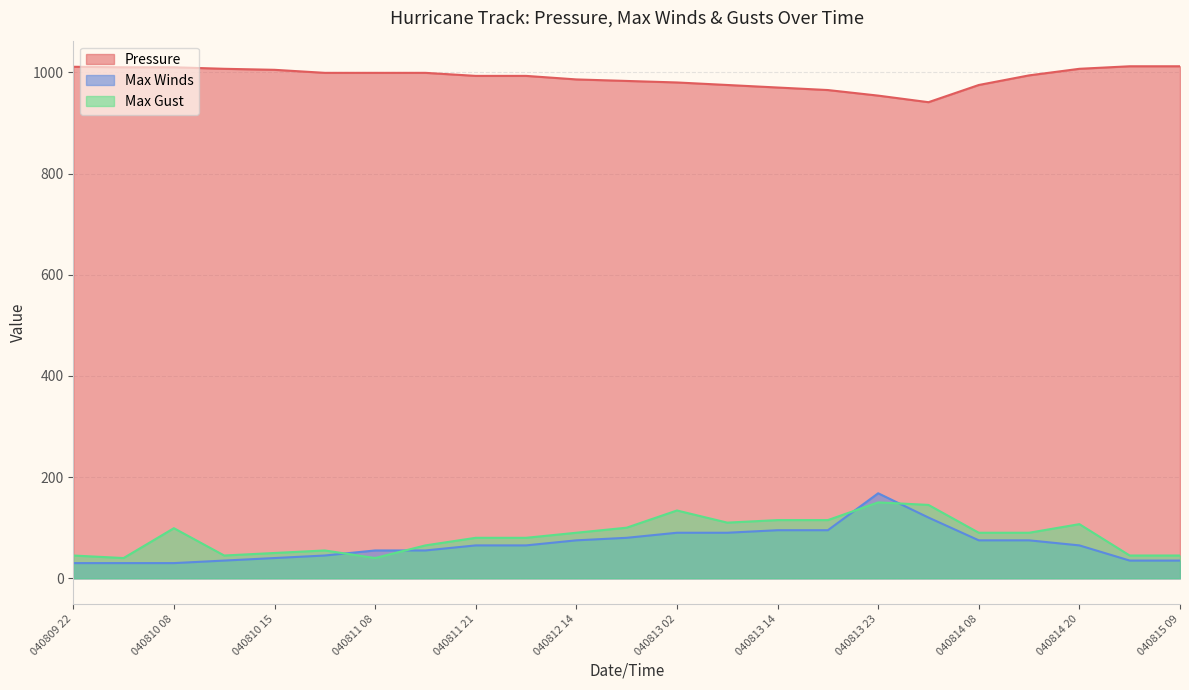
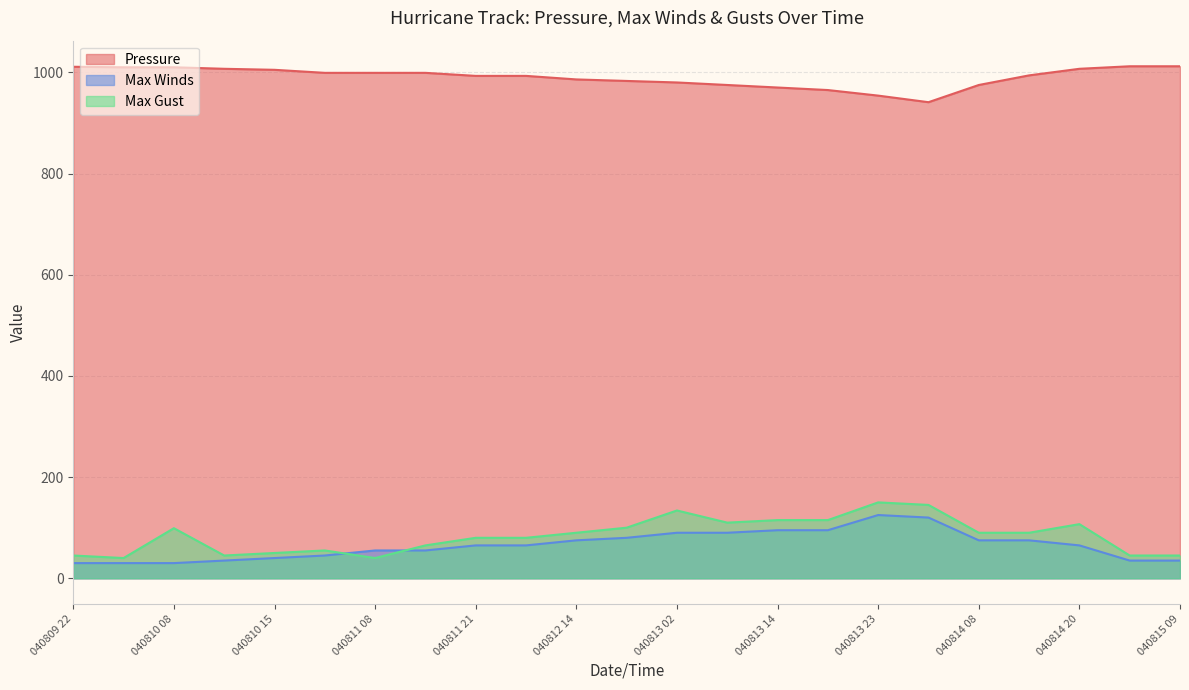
  {
    "Pressure": {
      "040809 22": 1010,
      "040810 15": 1010,
      "040811 08": 1000,
      "040811 21": 990,
      "040812 14": 990,
      "040813 02": 980,
      "040813 14": 970,
      "040813 23": 950,
      "040814 08": 980,
      "040814 20": 1010,
      "040815 09": 1010
    },
    "Max Winds": {
      "040809 22": 30,
      "040810 08": 30,
      "040810 15": 40,
      "040811 08": 60,
      "040811 21": 70,
      "040812 14": 80,
      "040813 02": 90,
      "040813 14": 100,
-     "040813 23": 170,
+     "040813 23": 130,
      "040814 08": 80,
      "040814 20": 70,
      "040815 09": 40
    },
    "Max Gust": {
      "040809 22": 50,
      "040810 08": 100,
      "040810 15": 50,
      "040811 08": 40,
      "040811 21": 80,
      "040812 14": 90,
      "040813 02": 130,
      "040813 14": 120,
      "040813 23": 150,
      "040814 08": 90,
      "040814 20": 110,
      "040815 09": 50
    }
  }
